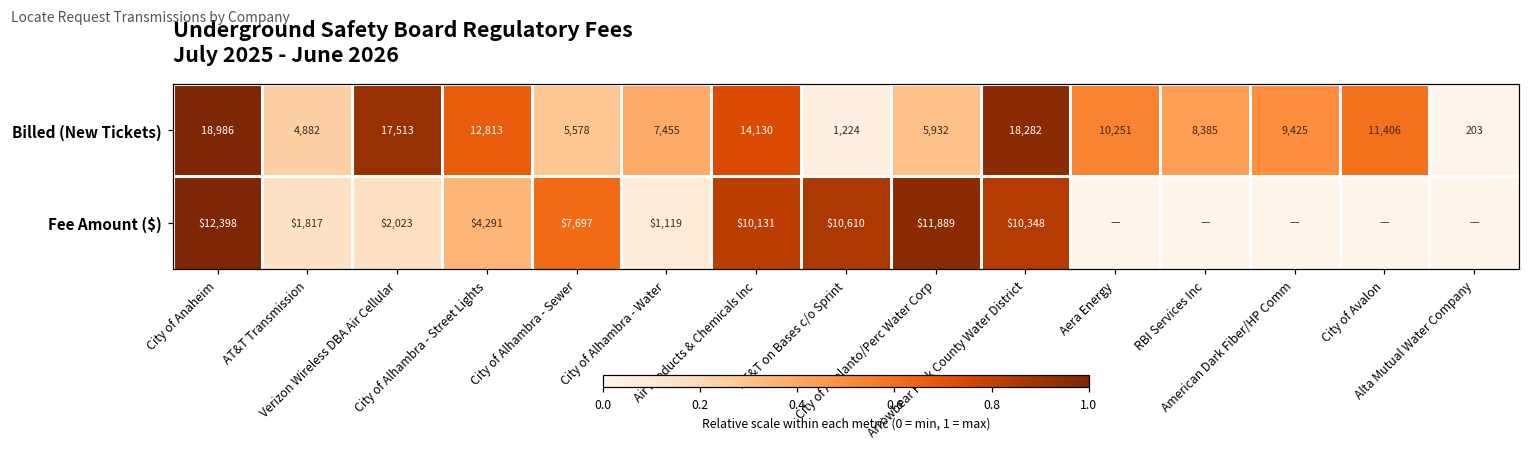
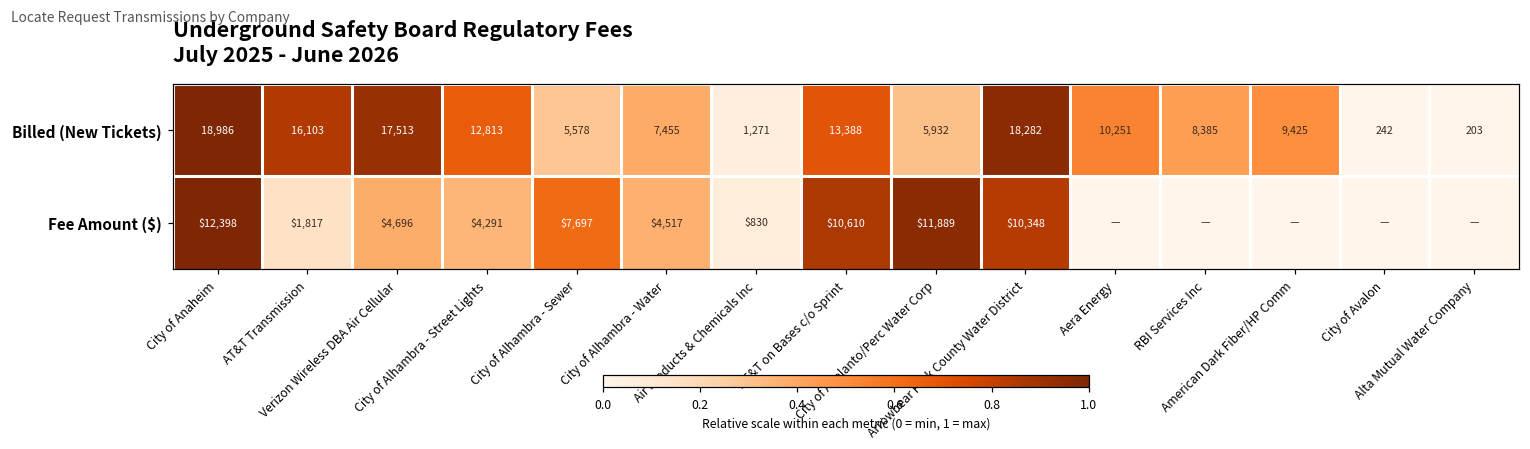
  {
    "Billed (New Tickets)": {
      "City of Anaheim": "18,986",
-     "AT&T Transmission": "4,882",
+     "AT&T Transmission": "16,103",
      "Verizon Wireless DBA Air Cellular": "17,513",
      "City of Alhambra - Street Lights": "12,813",
      "City of Alhambra - Sewer": "5,578",
      "City of Alhambra - Water": "7,455",
-     "Air Products & Chemicals Inc": "14,130",
-     "AT&T on Bases c/o Sprint": "1,224",
+     "Air Products & Chemicals Inc": "1,271",
+     "AT&T on Bases c/o Sprint": "13,388",
      "City of Adelanto/Perc Water Corp": "5,932",
      "Arrowbear Park County Water District": "18,282",
      "Aera Energy": "10,251",
      "RBI Services Inc": "8,385",
      "American Dark Fiber/HP Comm": "9,425",
-     "City of Avalon": "11,406",
+     "City of Avalon": "242",
      "Alta Mutual Water Company": "203"
    },
    "Fee Amount ($)": {
      "City of Anaheim": "$12,398",
      "AT&T Transmission": "$1,817",
-     "Verizon Wireless DBA Air Cellular": "$2,023",
+     "Verizon Wireless DBA Air Cellular": "$4,696",
      "City of Alhambra - Street Lights": "$4,291",
      "City of Alhambra - Sewer": "$7,697",
-     "City of Alhambra - Water": "$1,119",
-     "Air Products & Chemicals Inc": "$10,131",
+     "City of Alhambra - Water": "$4,517",
+     "Air Products & Chemicals Inc": "$830",
      "AT&T on Bases c/o Sprint": "$10,610",
      "City of Adelanto/Perc Water Corp": "$11,889",
      "Arrowbear Park County Water District": "$10,348"
    }
  }
